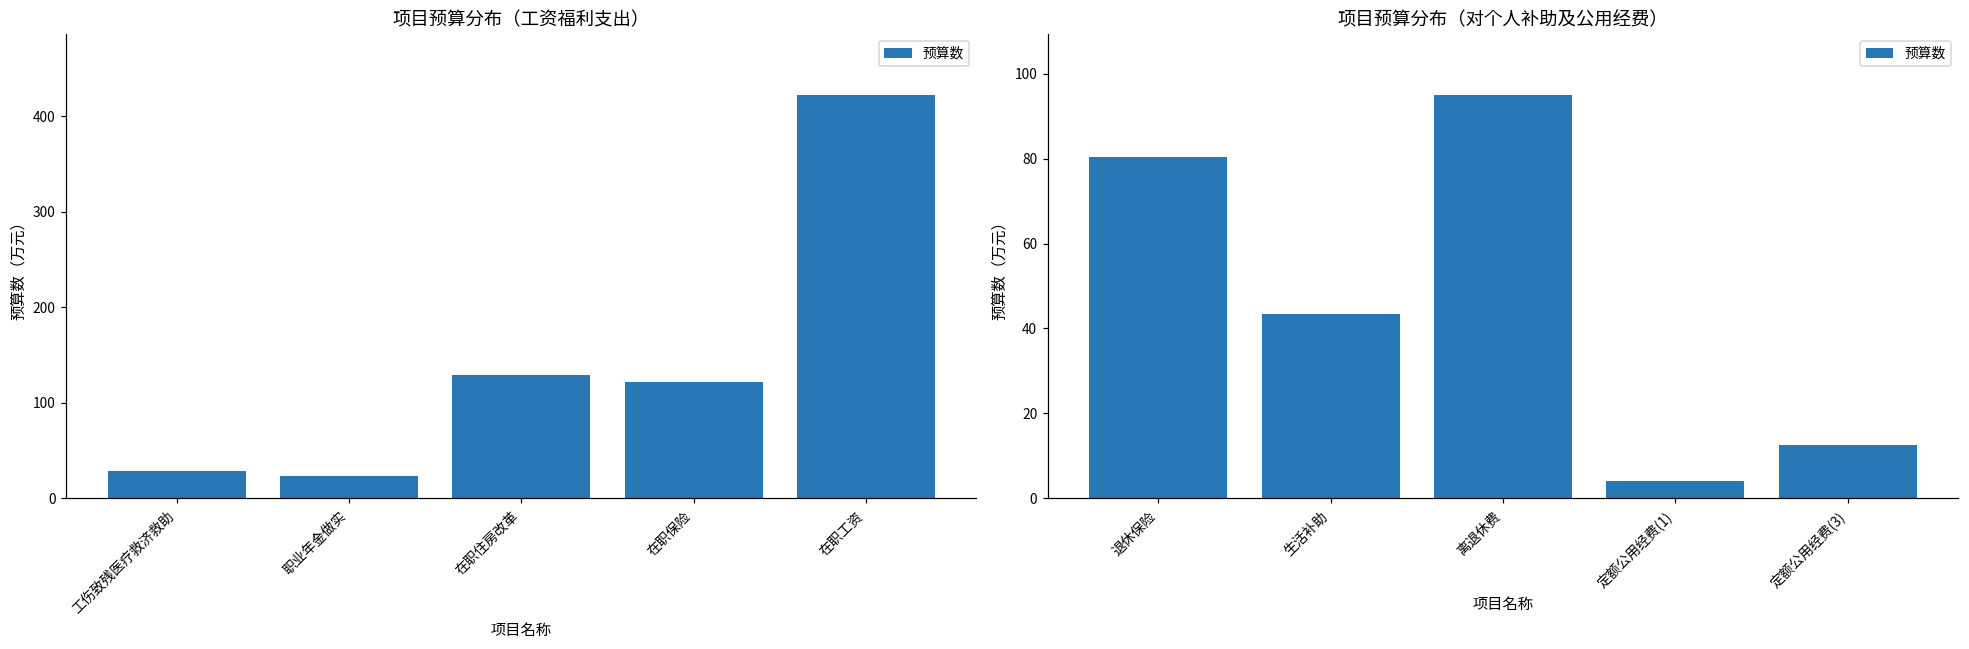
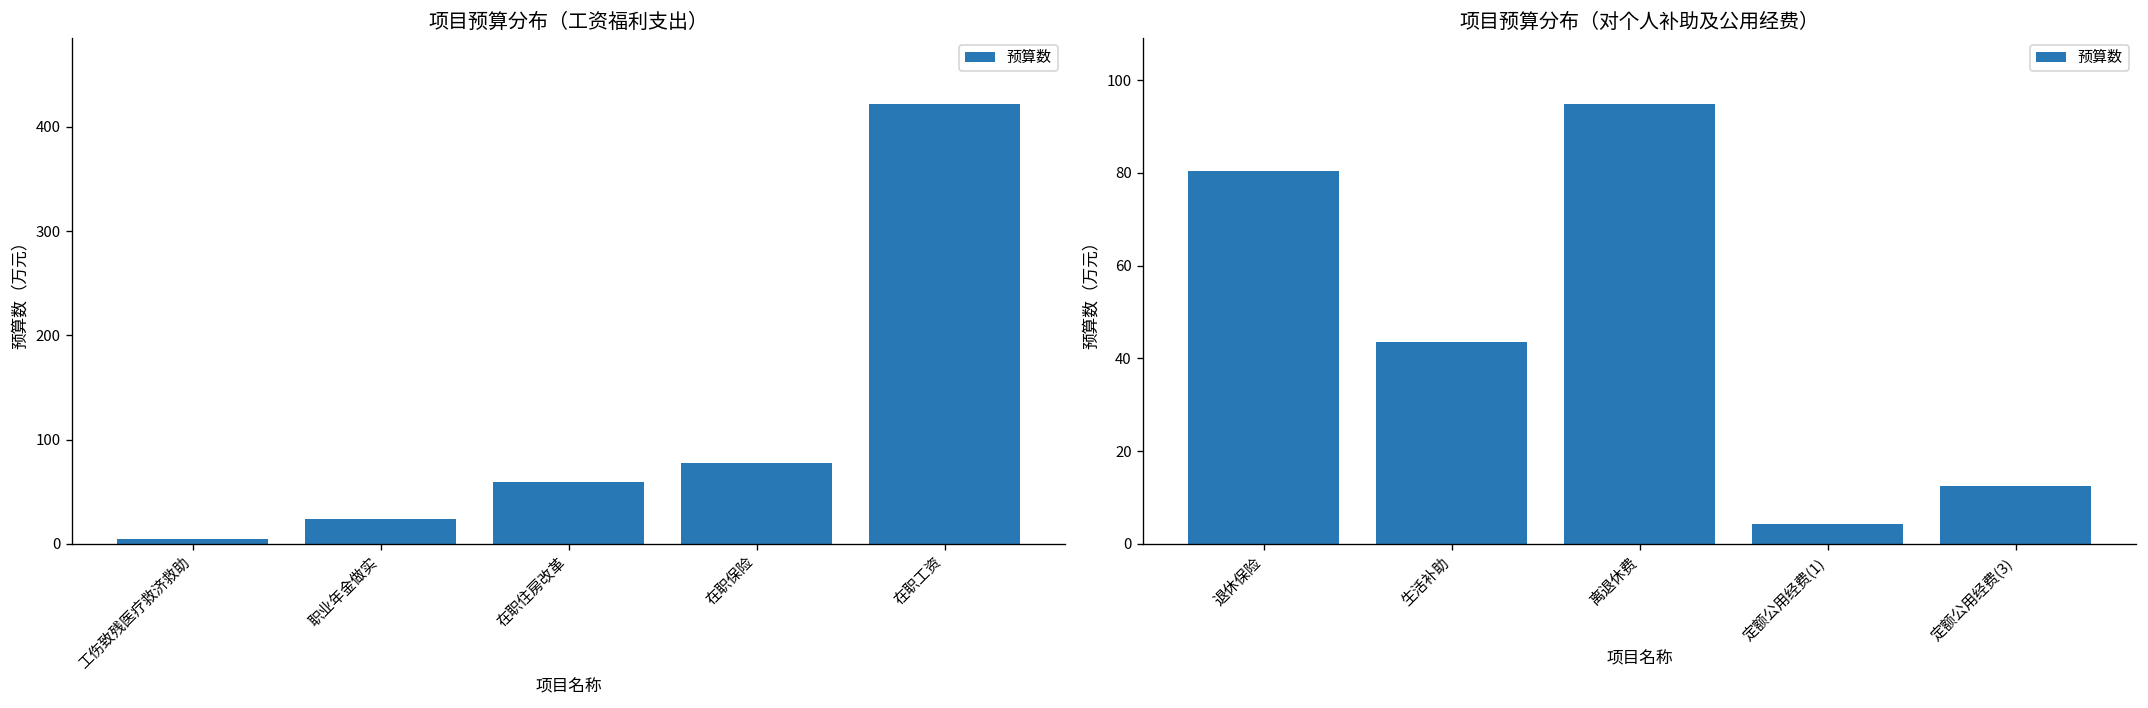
  {
    "项目预算分布（工资福利支出）": {
-     "工伤致残医疗救济救助": 30,
+     "工伤致残医疗救济救助": 10,
      "职业年金做实": 20,
-     "在职住房改革": 130,
-     "在职保险": 120,
+     "在职住房改革": 60,
+     "在职保险": 80,
      "在职工资": 420
    },
    "项目预算分布（对个人补助及公用经费）": {
      "退休保险": 80,
      "生活补助": 43,
      "离退休费": 95,
      "定额公用经费(1)": 4,
      "定额公用经费(3)": 12
    }
  }
